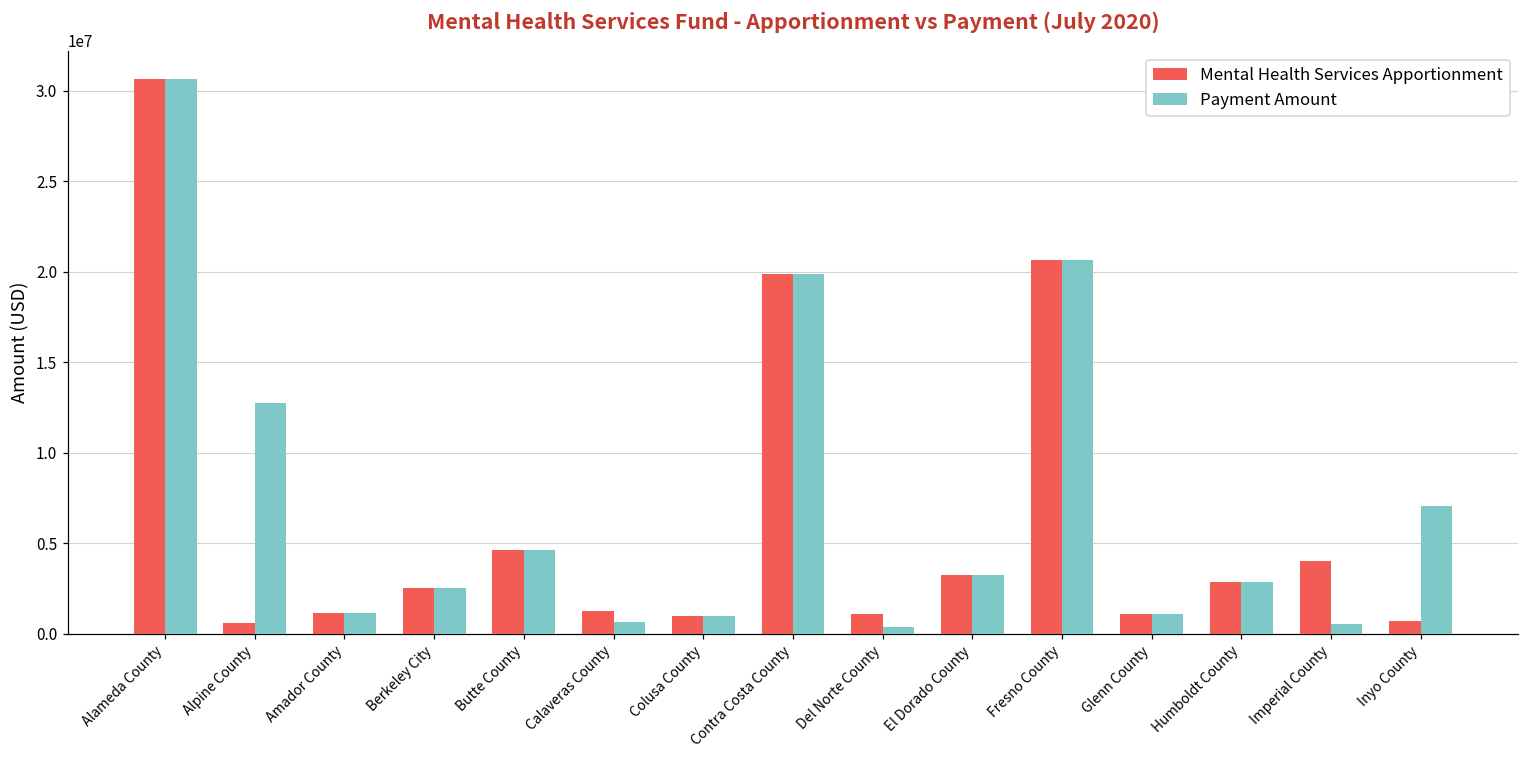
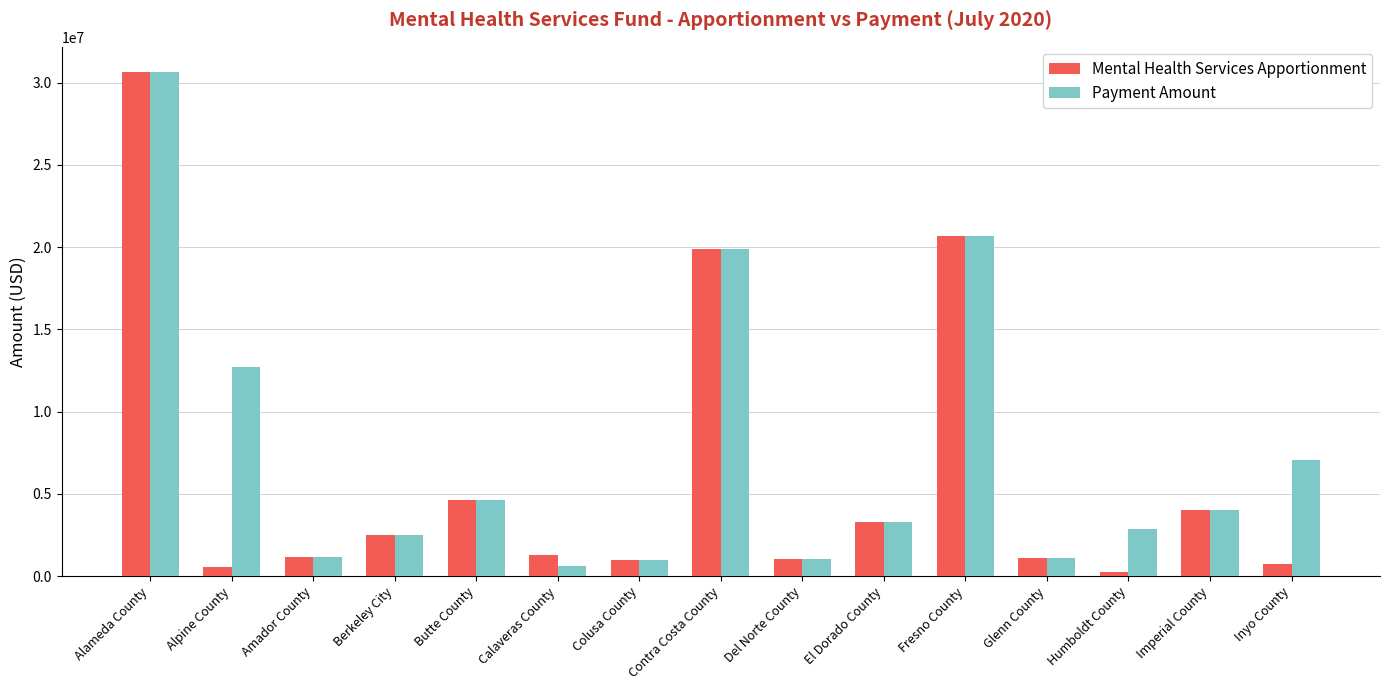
  {
    "Mental Health Services Apportionment": {
      "Alameda County": 30700000,
      "Alpine County": 600000,
      "Amador County": 1100000,
      "Berkeley City": 2500000,
      "Butte County": 4600000,
      "Calaveras County": 1300000,
      "Colusa County": 1000000,
      "Contra Costa County": 19900000,
      "Del Norte County": 1100000,
      "El Dorado County": 3300000,
      "Fresno County": 20700000,
      "Glenn County": 1100000,
-     "Humboldt County": 2900000,
+     "Humboldt County": 200000,
      "Imperial County": 4000000,
      "Inyo County": 700000
    },
    "Payment Amount": {
      "Alameda County": 30700000,
      "Alpine County": 12700000,
      "Amador County": 1100000,
      "Berkeley City": 2500000,
      "Butte County": 4600000,
      "Calaveras County": 600000,
      "Colusa County": 1000000,
      "Contra Costa County": 19900000,
-     "Del Norte County": 400000,
+     "Del Norte County": 1100000,
      "El Dorado County": 3300000,
      "Fresno County": 20700000,
      "Glenn County": 1100000,
      "Humboldt County": 2900000,
-     "Imperial County": 500000,
+     "Imperial County": 4000000,
      "Inyo County": 7000000
    }
  }
